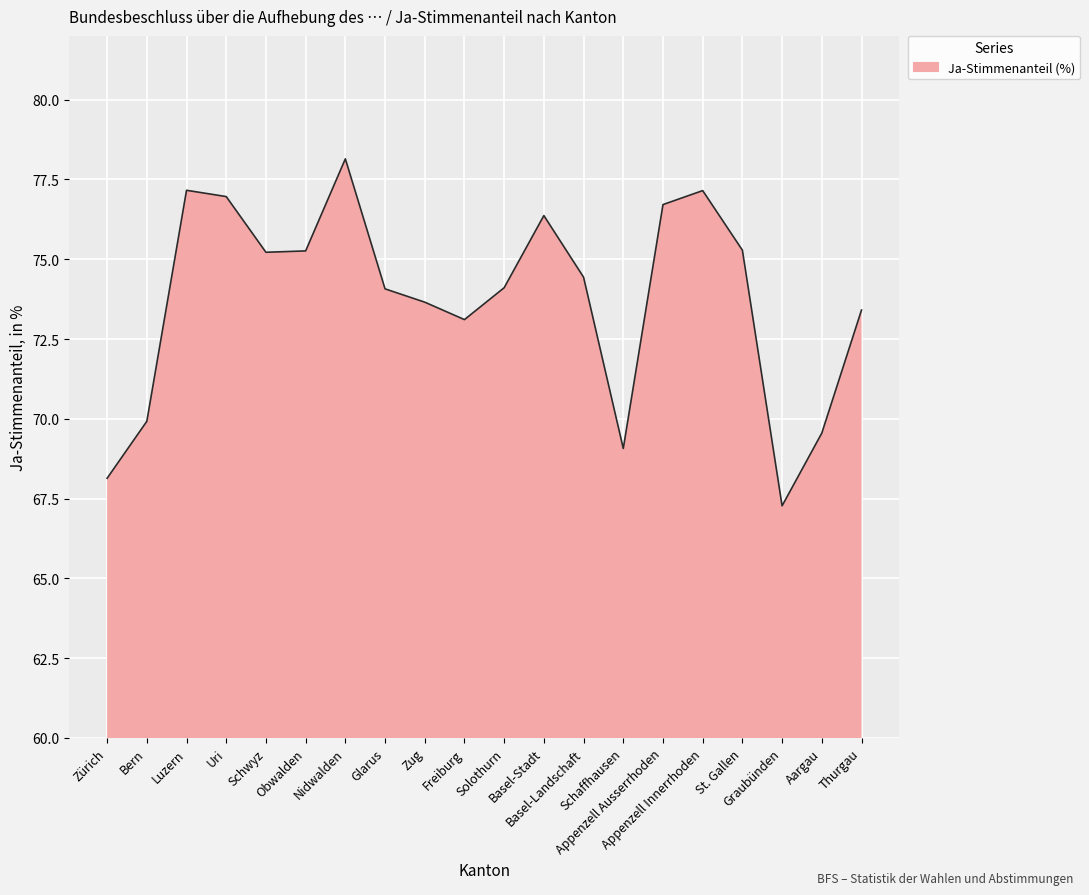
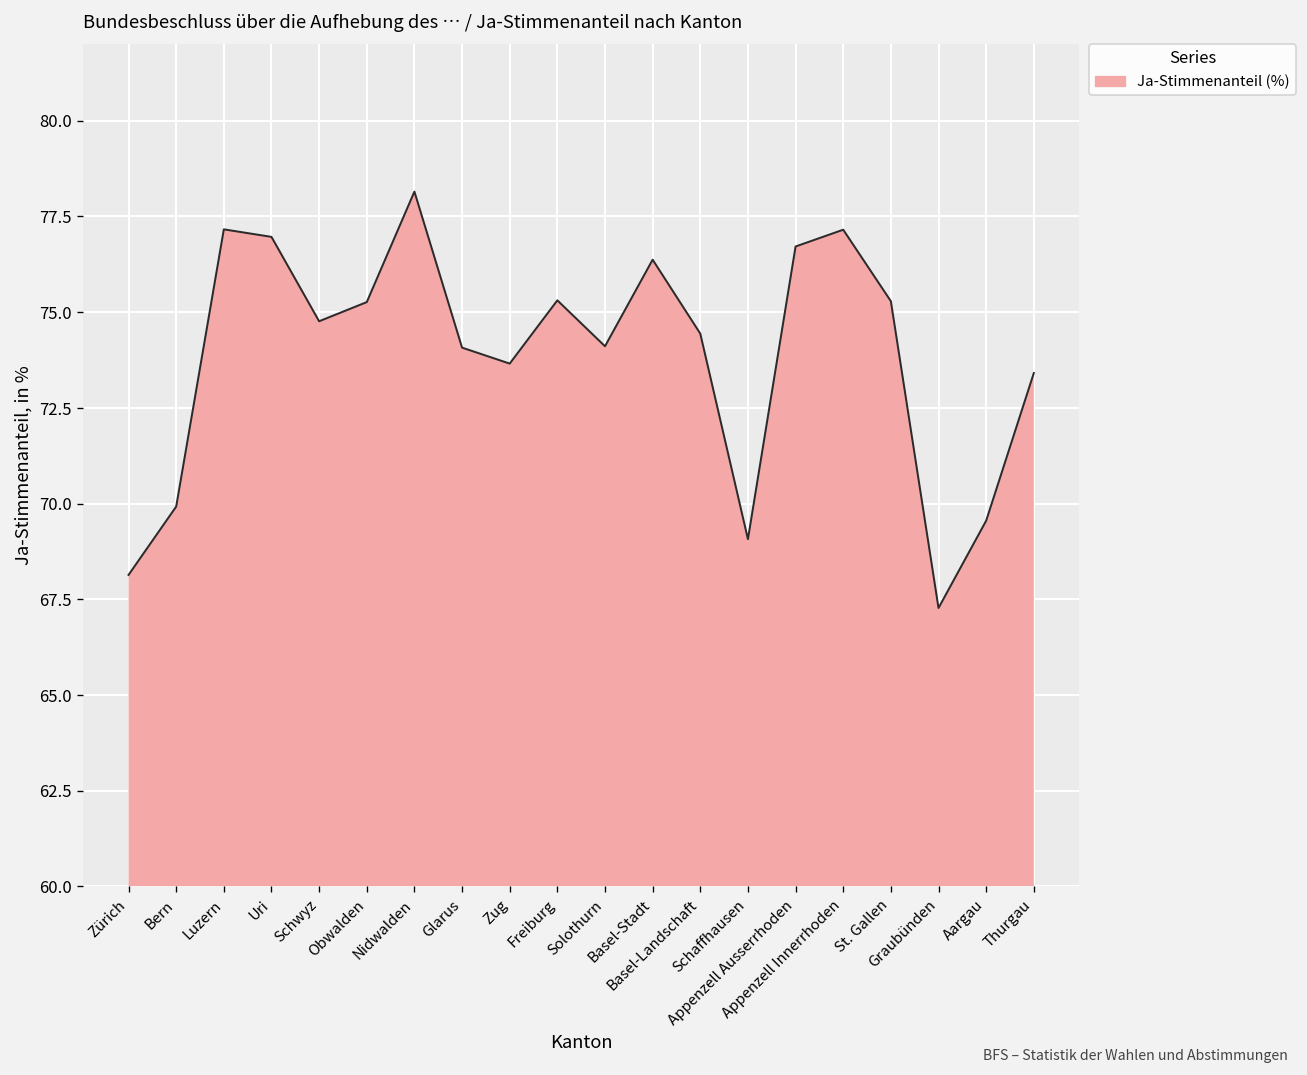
  {
    "Zürich": 68.1,
    "Bern": 69.9,
    "Luzern": 77.2,
    "Uri": 77.0,
-   "Schwyz": 75.2,
+   "Schwyz": 74.8,
    "Obwalden": 75.3,
    "Nidwalden": 78.1,
    "Glarus": 74.1,
    "Zug": 73.7,
-   "Freiburg": 73.1,
+   "Freiburg": 75.3,
    "Solothurn": 74.1,
    "Basel-Stadt": 76.4,
    "Basel-Landschaft": 74.4,
    "Schaffhausen": 69.1,
    "Appenzell Ausserrhoden": 76.7,
    "Appenzell Innerrhoden": 77.2,
    "St. Gallen": 75.3,
    "Graubünden": 67.3,
    "Aargau": 69.6,
    "Thurgau": 73.4
  }
